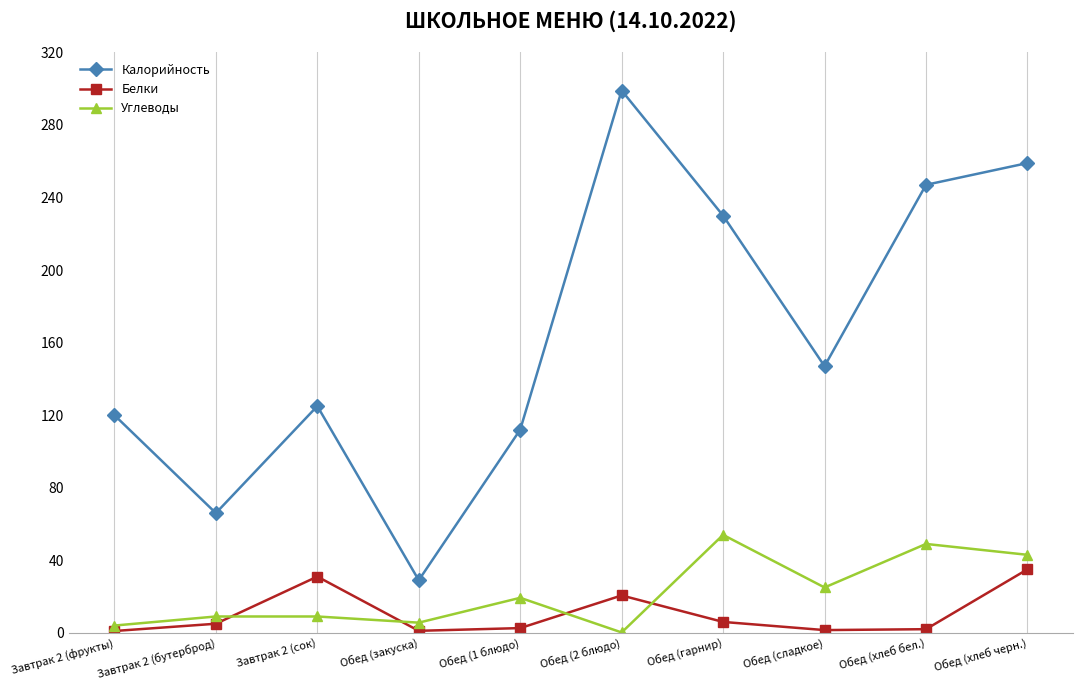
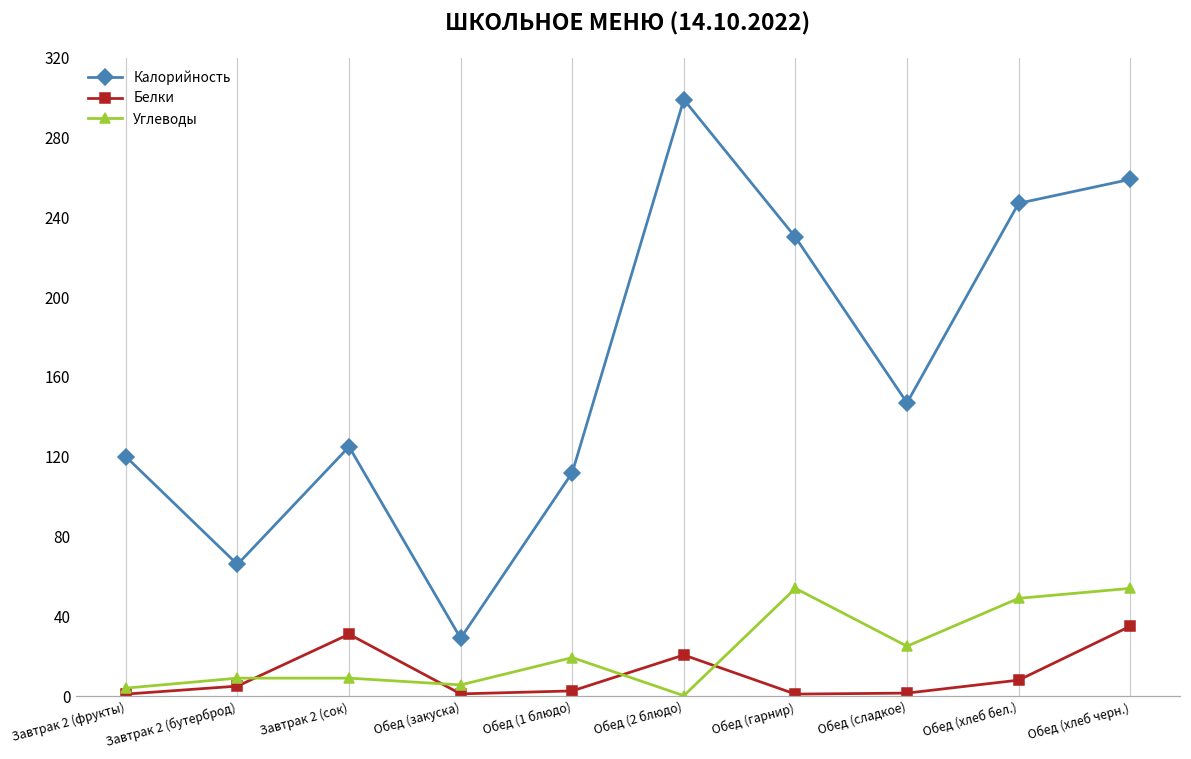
  {
    "Калорийность": {
      "Завтрак 2 (фрукты)": 120,
      "Завтрак 2 (бутерброд)": 66,
      "Завтрак 2 (сок)": 125,
      "Обед (закуска)": 29,
      "Обед (1 блюдо)": 112,
      "Обед (2 блюдо)": 299,
      "Обед (гарнир)": 230,
      "Обед (сладкое)": 147,
      "Обед (хлеб бел.)": 247,
      "Обед (хлеб черн.)": 259
    },
    "Белки": {
      "Завтрак 2 (фрукты)": 1,
      "Завтрак 2 (бутерброд)": 5,
      "Завтрак 2 (сок)": 31,
      "Обед (закуска)": 1,
      "Обед (1 блюдо)": 3,
      "Обед (2 блюдо)": 21,
-     "Обед (гарнир)": 6,
+     "Обед (гарнир)": 1,
      "Обед (сладкое)": 2,
-     "Обед (хлеб бел.)": 2,
+     "Обед (хлеб бел.)": 8,
      "Обед (хлеб черн.)": 35
    },
    "Углеводы": {
      "Завтрак 2 (фрукты)": 4,
      "Завтрак 2 (бутерброд)": 9,
      "Завтрак 2 (сок)": 9,
      "Обед (закуска)": 6,
      "Обед (1 блюдо)": 19,
      "Обед (2 блюдо)": 0,
      "Обед (гарнир)": 54,
      "Обед (сладкое)": 25,
      "Обед (хлеб бел.)": 49,
-     "Обед (хлеб черн.)": 43
+     "Обед (хлеб черн.)": 54
    }
  }
